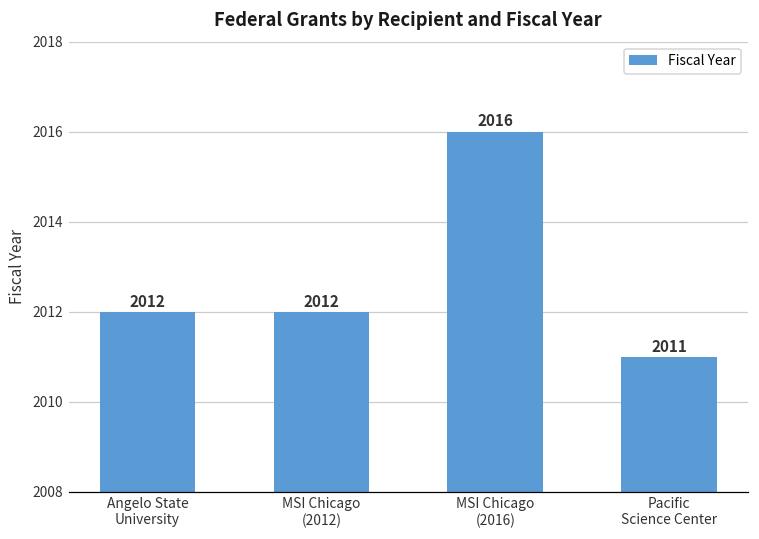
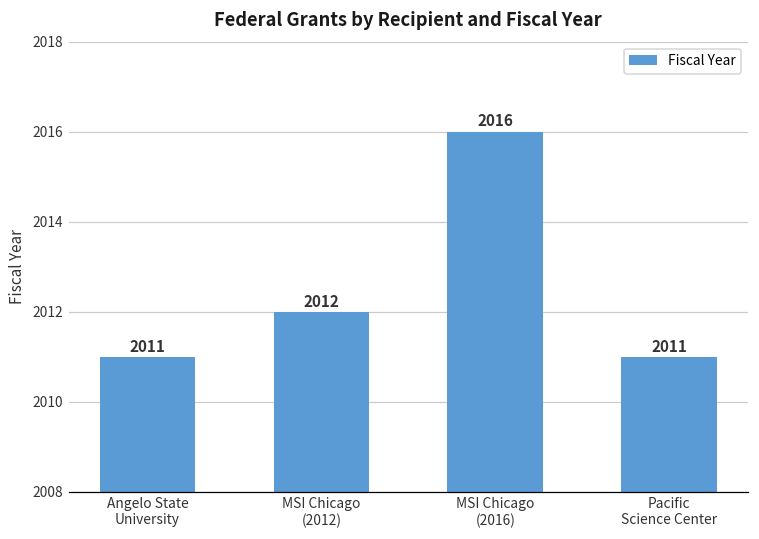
  {
-   "Angelo State University": 2012,
+   "Angelo State University": 2011,
    "MSI Chicago (2012)": 2012,
    "MSI Chicago (2016)": 2016,
    "Pacific Science Center": 2011
  }
